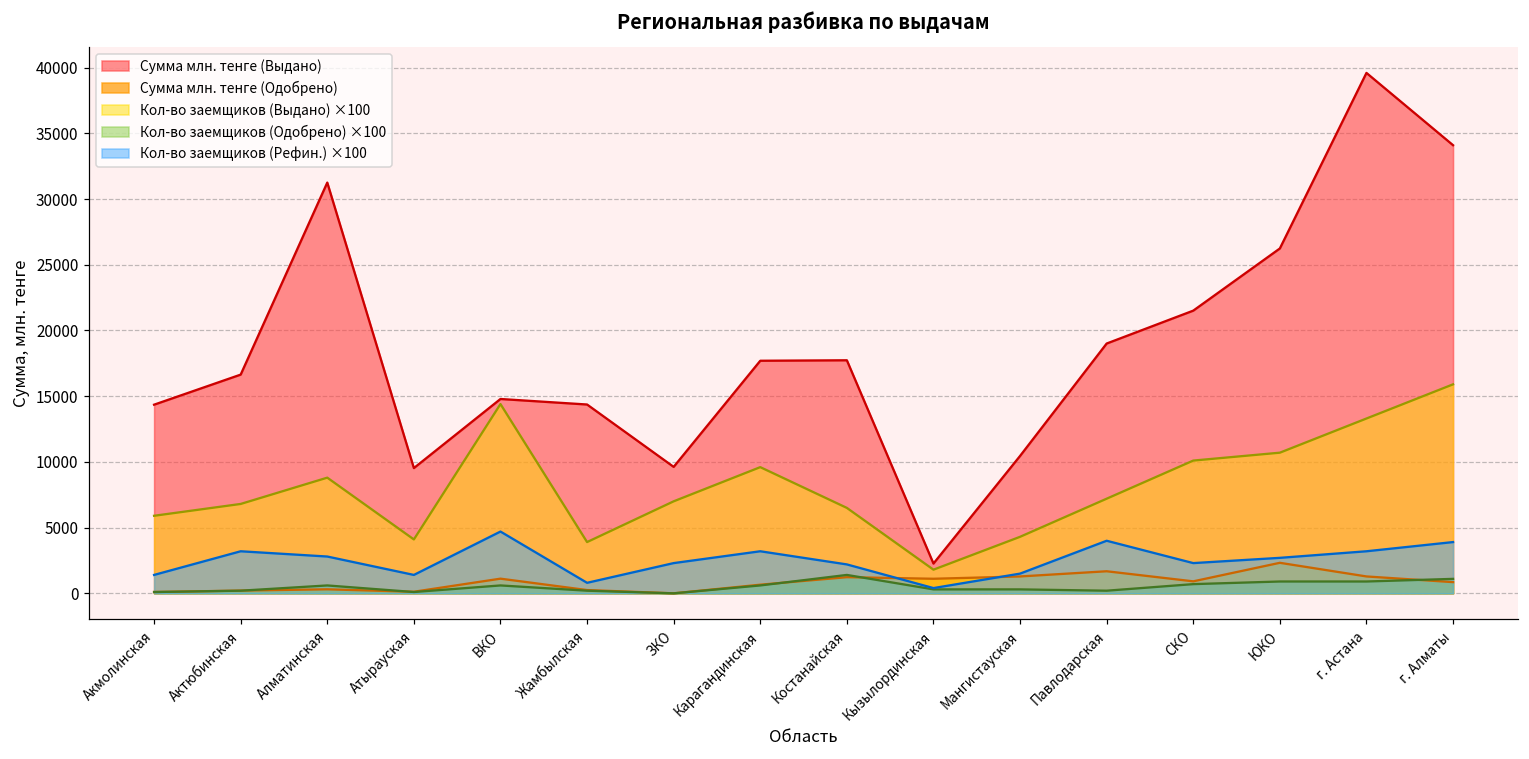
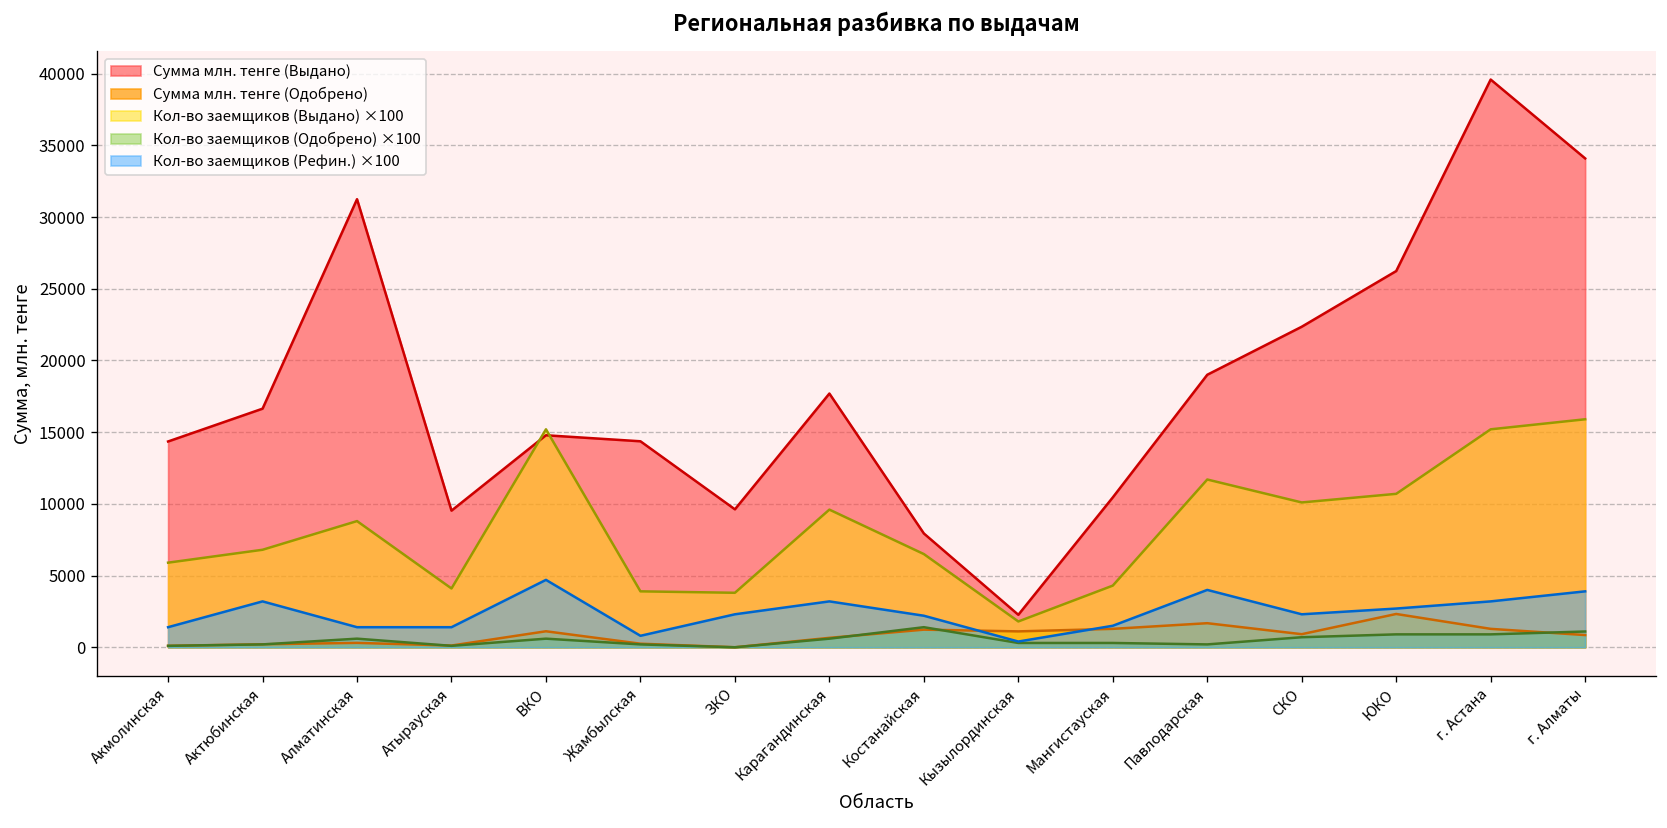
  {
    "Сумма млн. тенге (Выдано)": {
      "Акмолинская": 14400,
      "Актюбинская": 16600,
      "Алматинская": 31200,
      "Атырауская": 9500,
      "ВКО": 14800,
      "Жамбылская": 14400,
      "ЗКО": 9600,
      "Карагандинская": 17700,
-     "Костанайская": 17700,
+     "Костанайская": 7900,
      "Кызылординская": 2300,
      "Мангистауская": 10500,
      "Павлодарская": 19000,
-     "СКО": 21500,
+     "СКО": 22400,
      "ЮКО": 26200,
      "г. Астана": 39600,
      "г. Алматы": 34100
    },
    "Сумма млн. тенге (Одобрено)": {
      "Алматинская": 300,
      "ВКО": 1100,
      "Кызылординская": 1100,
      "Павлодарская": 1700,
      "ЮКО": 2300,
      "г. Астана": 1300,
      "г. Алматы": 900
    },
    "Кол-во заемщиков (Выдано) ×100": {
      "Акмолинская": 5900,
      "Актюбинская": 6800,
      "Алматинская": 8800,
      "Атырауская": 4100,
-     "ВКО": 14400,
+     "ВКО": 15200,
      "Жамбылская": 3900,
-     "ЗКО": 7000,
+     "ЗКО": 3800,
      "Карагандинская": 9600,
      "Костанайская": 6500,
      "Кызылординская": 1800,
      "Мангистауская": 4300,
-     "Павлодарская": 7200,
+     "Павлодарская": 11700,
      "СКО": 10100,
      "ЮКО": 10700,
-     "г. Астана": 13300,
+     "г. Астана": 15200,
      "г. Алматы": 15900
    },
    "Кол-во заемщиков (Одобрено) ×100": {
      "Алматинская": 600,
      "ВКО": 600,
      "Мангистауская": 300,
      "Павлодарская": 200,
      "ЮКО": 900,
      "г. Астана": 900,
      "г. Алматы": 1100
    },
    "Кол-во заемщиков (Рефин.) ×100": {
      "Акмолинская": 1400,
      "Актюбинская": 3200,
-     "Алматинская": 2800,
+     "Алматинская": 1400,
      "Атырауская": 1400,
      "ВКО": 4700,
      "Жамбылская": 800,
      "ЗКО": 2300,
      "Карагандинская": 3200,
      "Костанайская": 2200,
      "Павлодарская": 4000,
      "СКО": 2300,
      "ЮКО": 2700,
      "г. Астана": 3200,
      "г. Алматы": 3900
    }
  }
